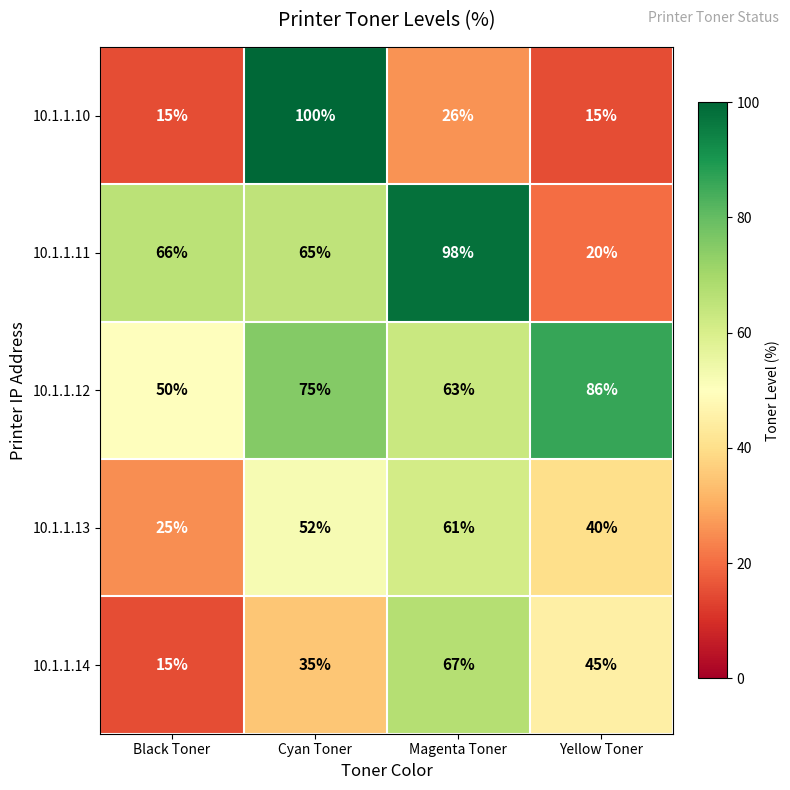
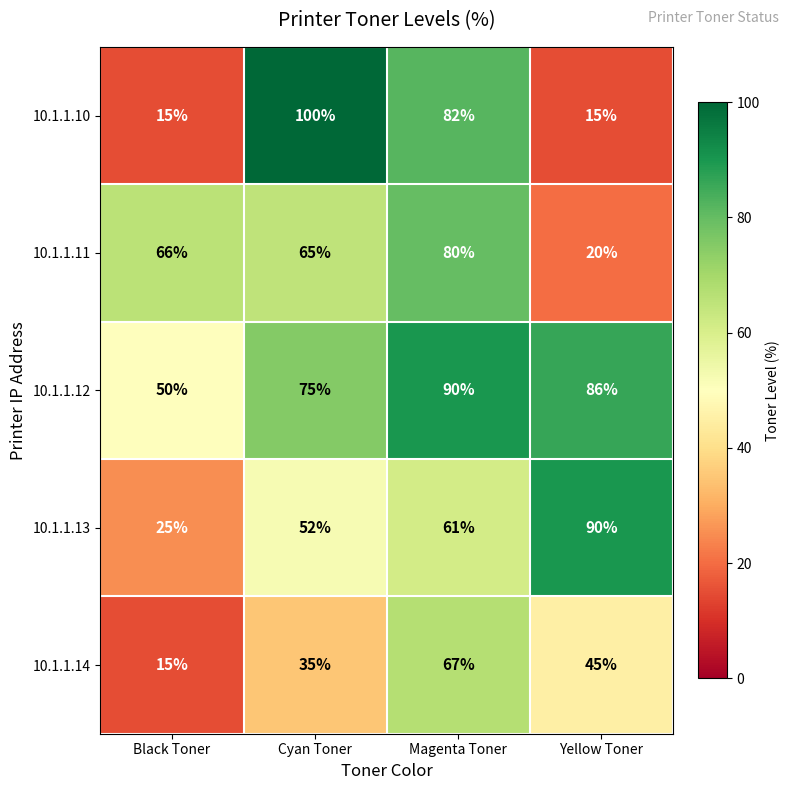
  {
    "10.1.1.10": {
      "Black Toner": "15%",
      "Cyan Toner": "100%",
-     "Magenta Toner": "26%",
+     "Magenta Toner": "82%",
      "Yellow Toner": "15%"
    },
    "10.1.1.11": {
      "Black Toner": "66%",
      "Cyan Toner": "65%",
-     "Magenta Toner": "98%",
+     "Magenta Toner": "80%",
      "Yellow Toner": "20%"
    },
    "10.1.1.12": {
      "Black Toner": "50%",
      "Cyan Toner": "75%",
-     "Magenta Toner": "63%",
+     "Magenta Toner": "90%",
      "Yellow Toner": "86%"
    },
    "10.1.1.13": {
      "Black Toner": "25%",
      "Cyan Toner": "52%",
      "Magenta Toner": "61%",
-     "Yellow Toner": "40%"
+     "Yellow Toner": "90%"
    },
    "10.1.1.14": {
      "Black Toner": "15%",
      "Cyan Toner": "35%",
      "Magenta Toner": "67%",
      "Yellow Toner": "45%"
    }
  }
